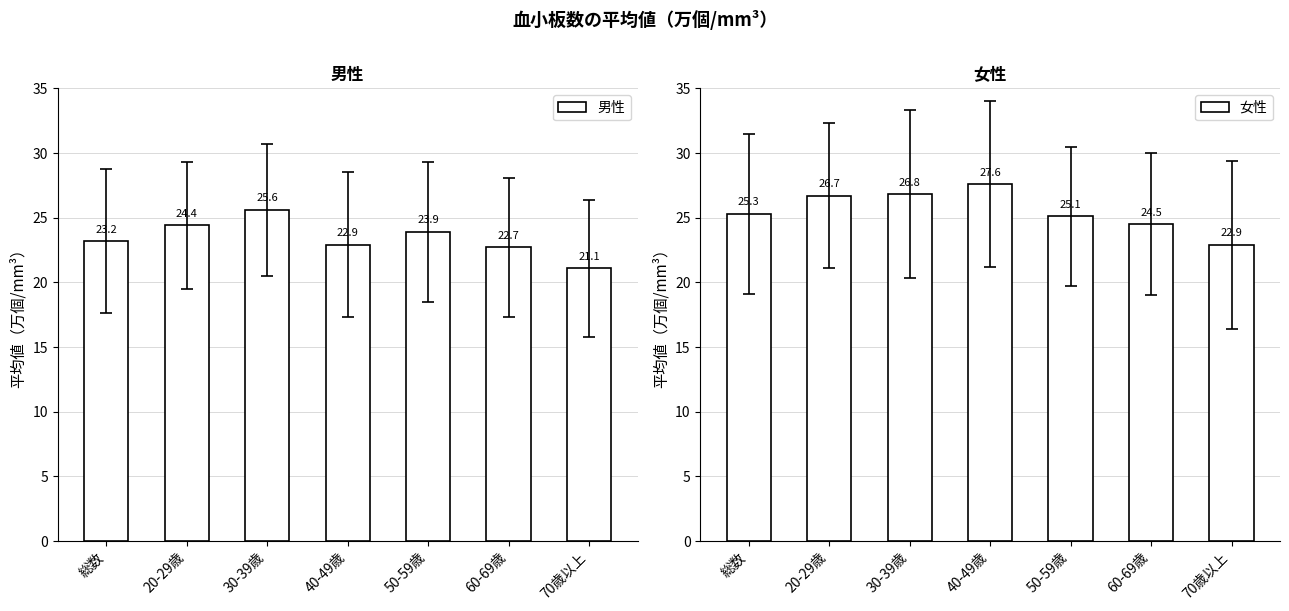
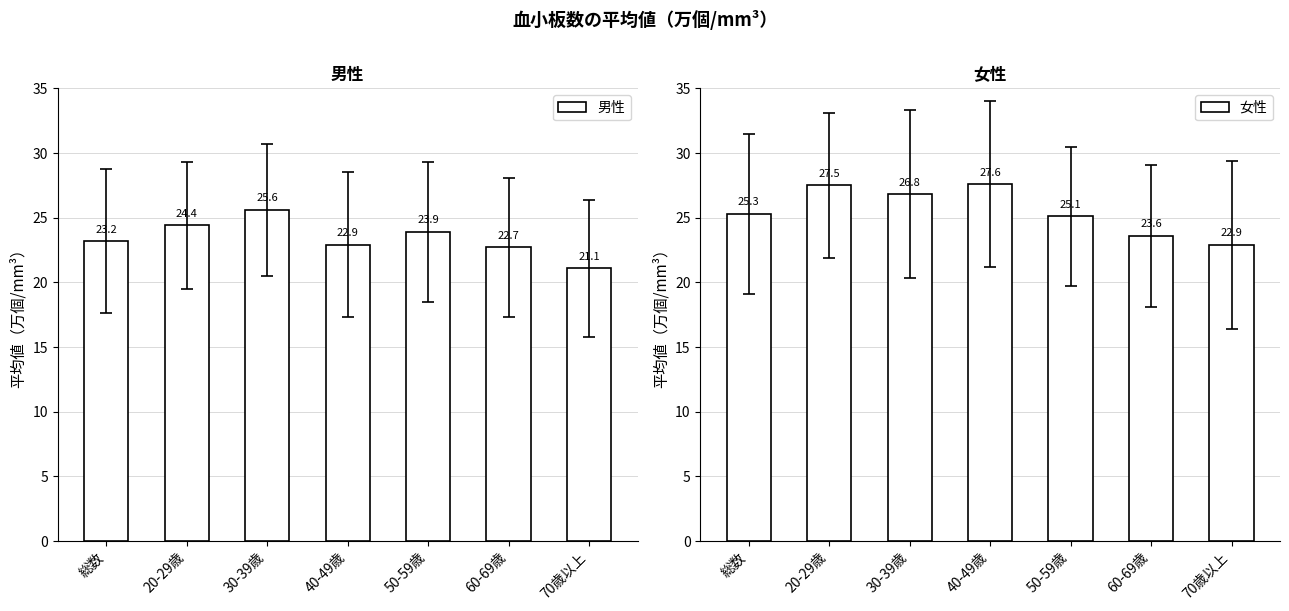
  {
    "男性": {
      "男性": {
        "総数": 23.2,
        "20-29歳": 24.4,
        "30-39歳": 25.6,
        "40-49歳": 22.9,
        "50-59歳": 23.9,
        "60-69歳": 22.7,
        "70歳以上": 21.1
      }
    },
    "女性": {
      "女性": {
        "総数": 25.3,
-       "20-29歳": 26.7,
+       "20-29歳": 27.5,
        "30-39歳": 26.8,
        "40-49歳": 27.6,
        "50-59歳": 25.1,
-       "60-69歳": 24.5,
+       "60-69歳": 23.6,
        "70歳以上": 22.9
      }
    }
  }
